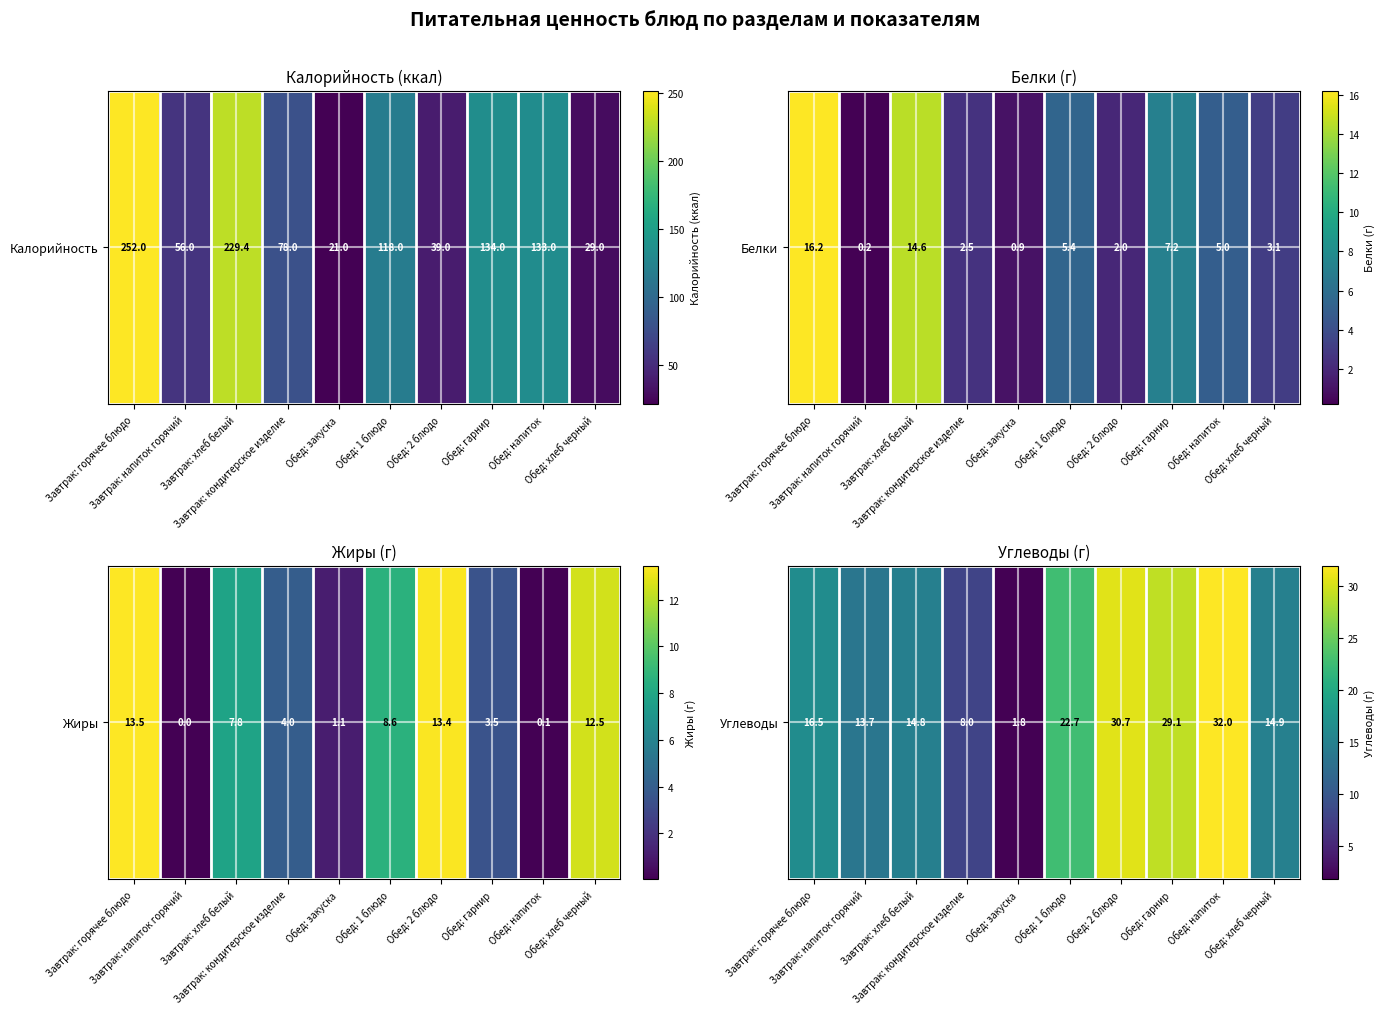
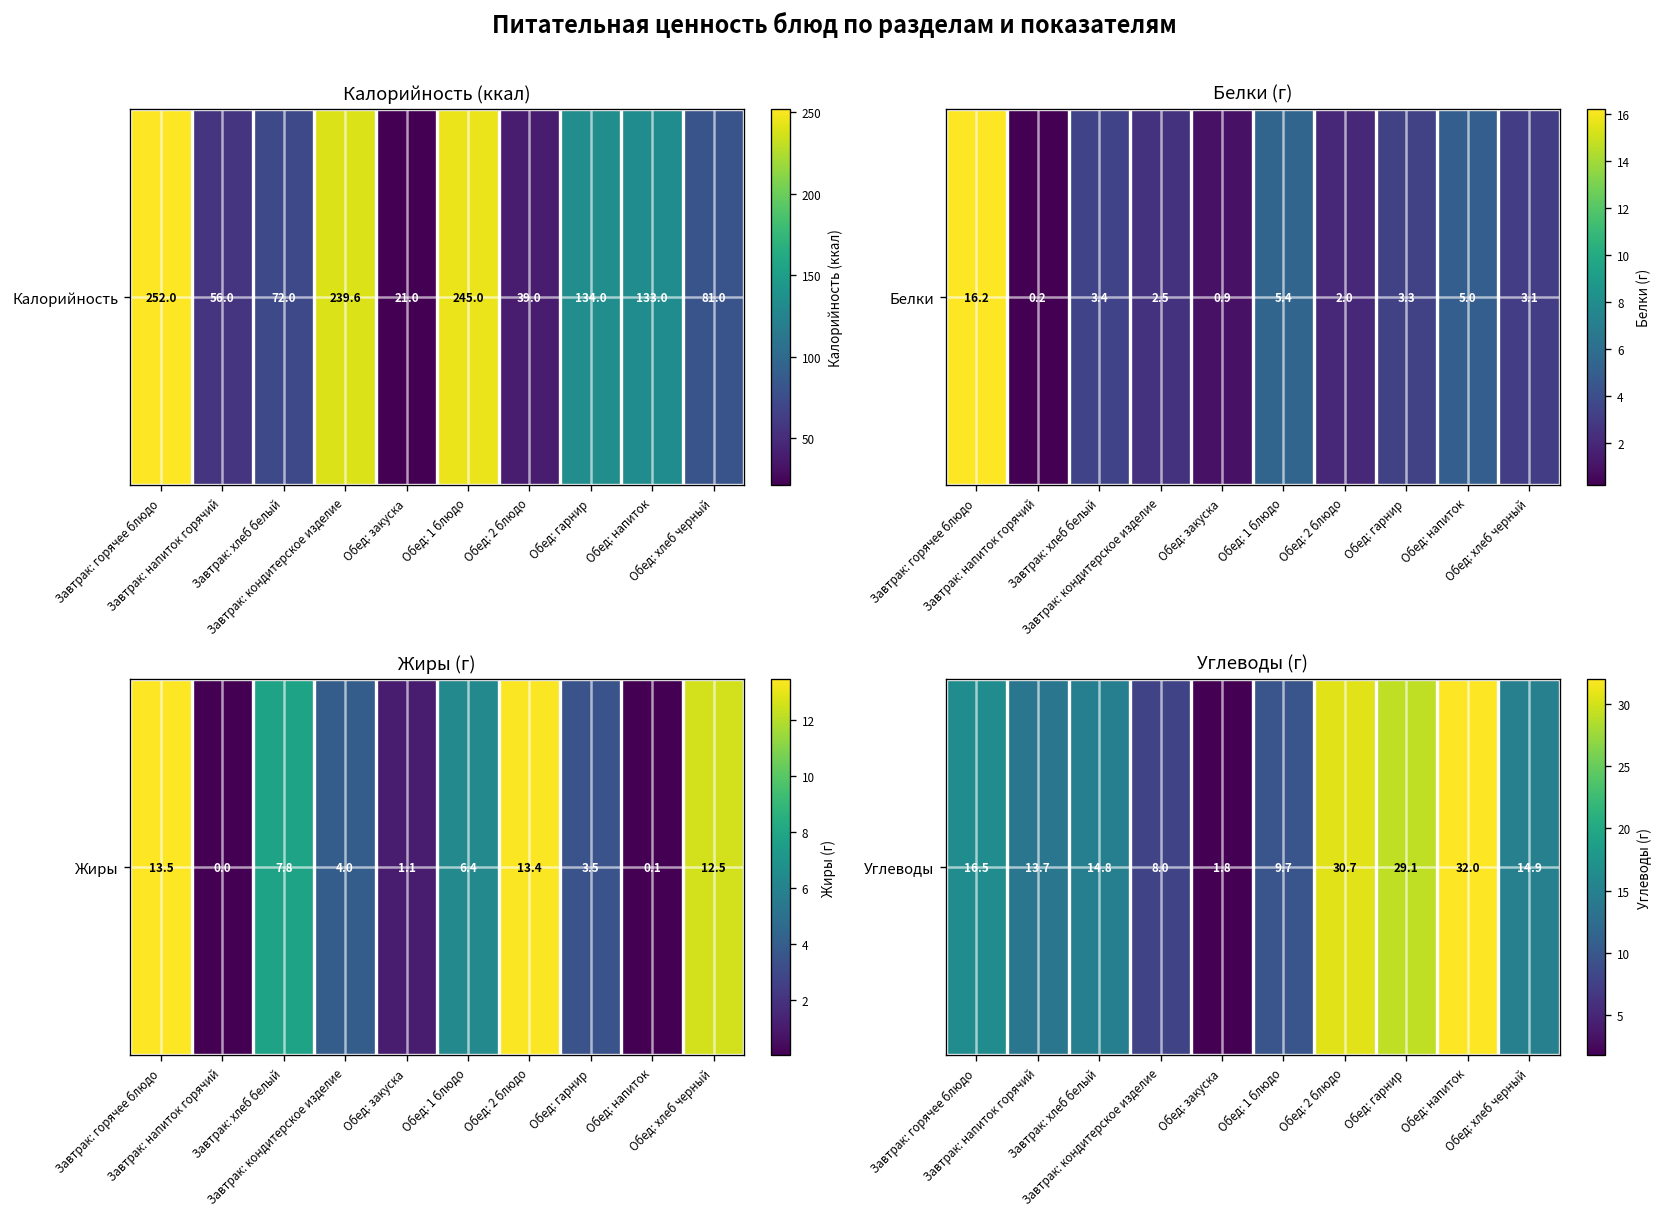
  {
    "Калорийность (ккал)": {
      "Калорийность": {
        "Завтрак: горячее блюдо": 252.0,
        "Завтрак: напиток горячий": 56.0,
-       "Завтрак: хлеб белый": 229.4,
-       "Завтрак: кондитерское изделие": 78.0,
+       "Завтрак: хлеб белый": 72.0,
+       "Завтрак: кондитерское изделие": 239.6,
        "Обед: закуска": 21.0,
-       "Обед: 1 блюдо": 118.0,
+       "Обед: 1 блюдо": 245.0,
        "Обед: 2 блюдо": 39.0,
        "Обед: гарнир": 134.0,
        "Обед: напиток": 133.0,
-       "Обед: хлеб черный": 29.0
+       "Обед: хлеб черный": 81.0
      }
    },
    "Белки (г)": {
      "Белки": {
        "Завтрак: горячее блюдо": 16.2,
        "Завтрак: напиток горячий": 0.2,
-       "Завтрак: хлеб белый": 14.6,
+       "Завтрак: хлеб белый": 3.4,
        "Завтрак: кондитерское изделие": 2.5,
        "Обед: закуска": 0.9,
        "Обед: 1 блюдо": 5.4,
        "Обед: 2 блюдо": 2.0,
-       "Обед: гарнир": 7.2,
+       "Обед: гарнир": 3.3,
        "Обед: напиток": 5.0,
        "Обед: хлеб черный": 3.1
      }
    },
    "Жиры (г)": {
      "Жиры": {
        "Завтрак: горячее блюдо": 13.5,
        "Завтрак: напиток горячий": 0.0,
        "Завтрак: хлеб белый": 7.8,
        "Завтрак: кондитерское изделие": 4.0,
        "Обед: закуска": 1.1,
-       "Обед: 1 блюдо": 8.6,
+       "Обед: 1 блюдо": 6.4,
        "Обед: 2 блюдо": 13.4,
        "Обед: гарнир": 3.5,
        "Обед: напиток": 0.1,
        "Обед: хлеб черный": 12.5
      }
    },
    "Углеводы (г)": {
      "Углеводы": {
        "Завтрак: горячее блюдо": 16.5,
        "Завтрак: напиток горячий": 13.7,
        "Завтрак: хлеб белый": 14.8,
        "Завтрак: кондитерское изделие": 8.0,
        "Обед: закуска": 1.8,
-       "Обед: 1 блюдо": 22.7,
+       "Обед: 1 блюдо": 9.7,
        "Обед: 2 блюдо": 30.7,
        "Обед: гарнир": 29.1,
        "Обед: напиток": 32.0,
        "Обед: хлеб черный": 14.9
      }
    }
  }
